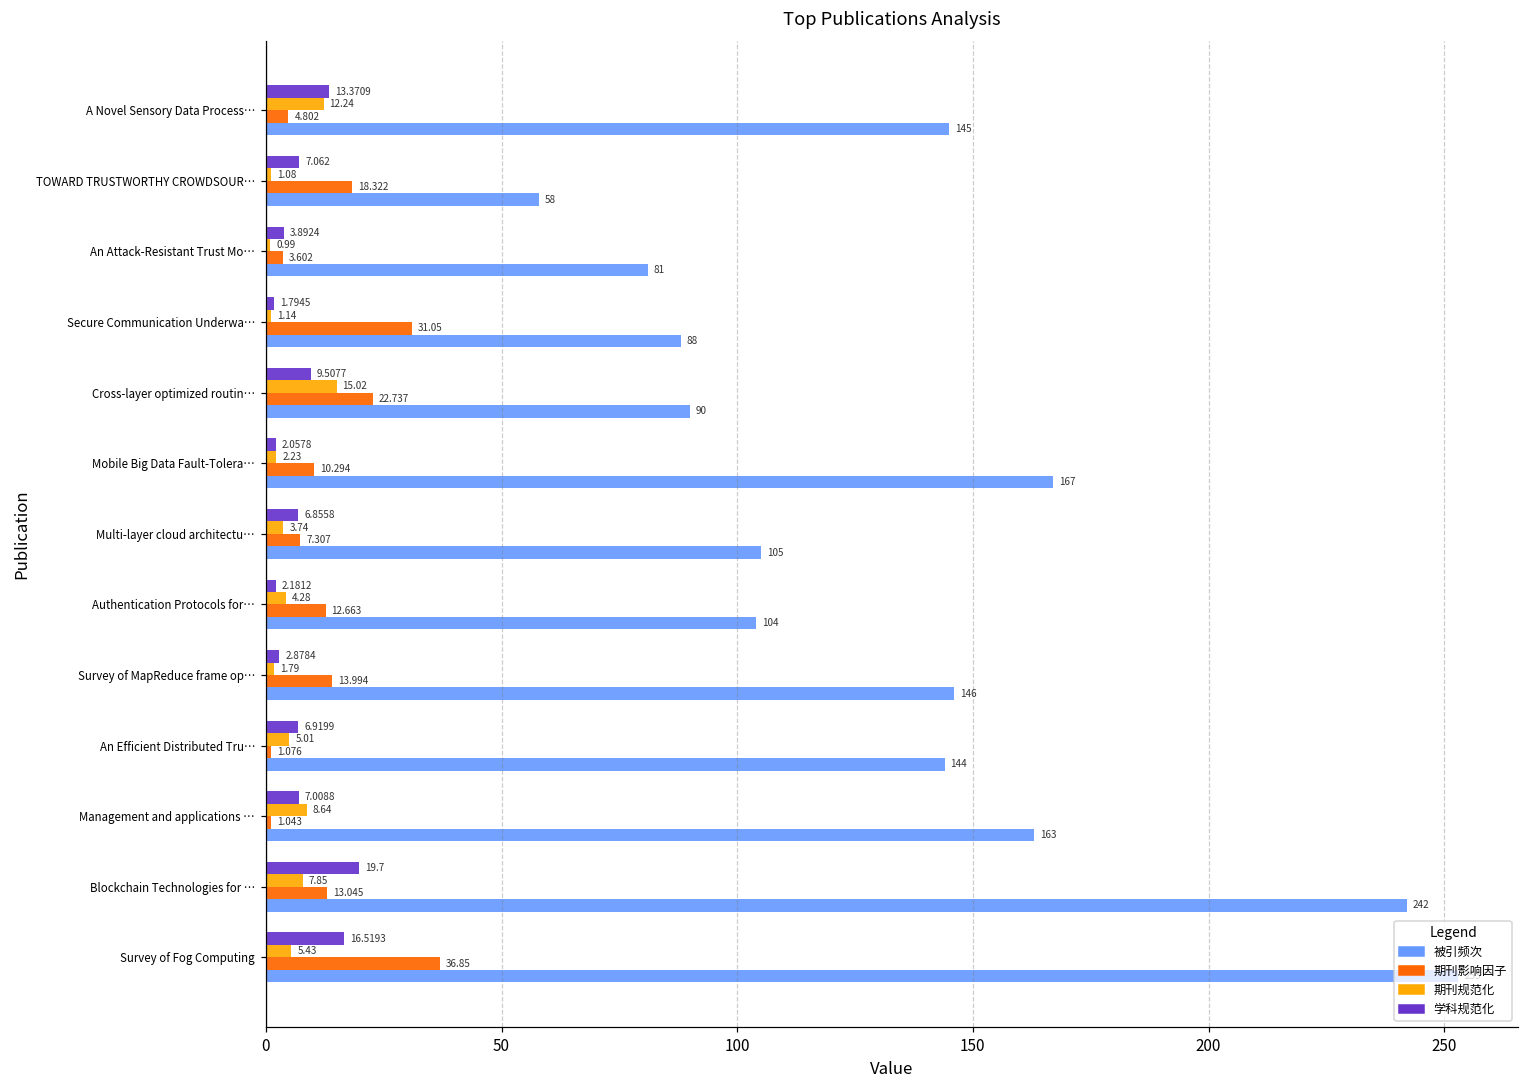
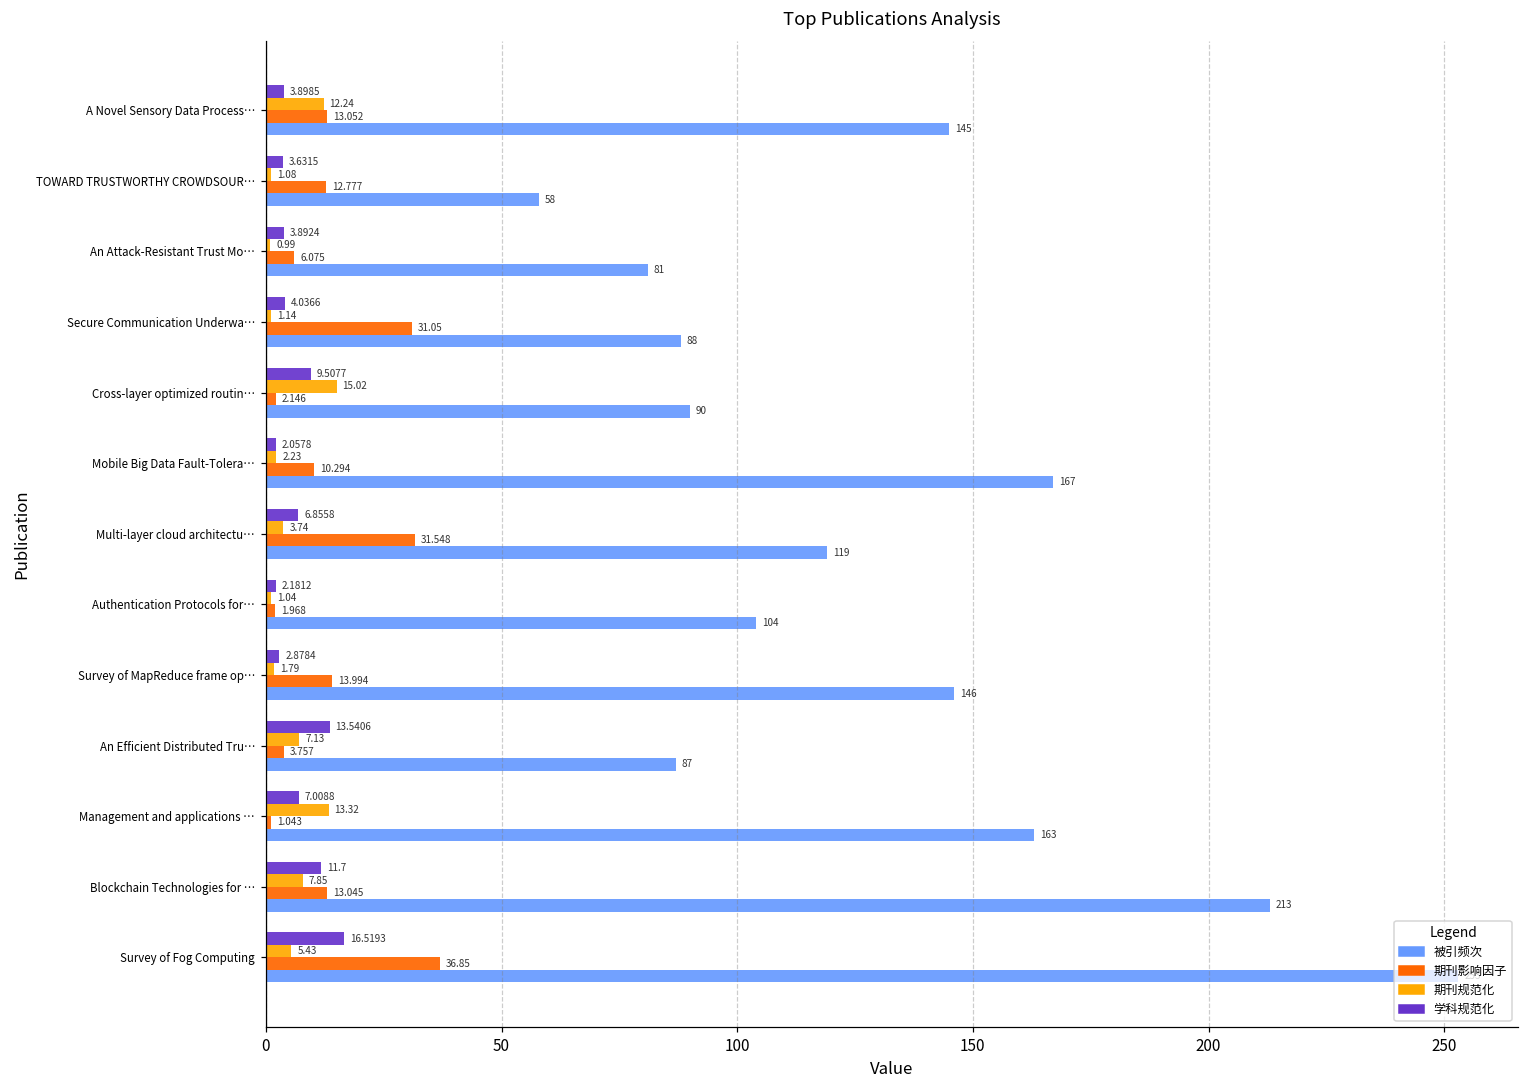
  {
    "被引频次": {
      "A Novel Sensory Data Process…": 145,
      "TOWARD TRUSTWORTHY CROWDSOUR…": 58,
      "An Attack-Resistant Trust Mo…": 81,
      "Secure Communication Underwa…": 88,
      "Cross-layer optimized routin…": 90,
      "Mobile Big Data Fault-Tolera…": 167,
-     "Multi-layer cloud architectu…": 105,
+     "Multi-layer cloud architectu…": 119,
      "Authentication Protocols for…": 104,
      "Survey of MapReduce frame op…": 146,
-     "An Efficient Distributed Tru…": 144,
+     "An Efficient Distributed Tru…": 87,
      "Management and applications …": 163,
-     "Blockchain Technologies for …": 242
+     "Blockchain Technologies for …": 213
    },
    "期刊影响因子": {
-     "A Novel Sensory Data Process…": 4.802,
-     "TOWARD TRUSTWORTHY CROWDSOUR…": 18.322,
-     "An Attack-Resistant Trust Mo…": 3.602,
+     "A Novel Sensory Data Process…": 13.052,
+     "TOWARD TRUSTWORTHY CROWDSOUR…": 12.777,
+     "An Attack-Resistant Trust Mo…": 6.075,
      "Secure Communication Underwa…": 31.05,
-     "Cross-layer optimized routin…": 22.737,
+     "Cross-layer optimized routin…": 2.146,
      "Mobile Big Data Fault-Tolera…": 10.294,
-     "Multi-layer cloud architectu…": 7.307,
-     "Authentication Protocols for…": 12.663,
+     "Multi-layer cloud architectu…": 31.548,
+     "Authentication Protocols for…": 1.968,
      "Survey of MapReduce frame op…": 13.994,
-     "An Efficient Distributed Tru…": 1.076,
+     "An Efficient Distributed Tru…": 3.757,
      "Management and applications …": 1.043,
      "Blockchain Technologies for …": 13.045,
      "Survey of Fog Computing": 36.85
    },
    "期刊规范化": {
      "A Novel Sensory Data Process…": 12.24,
      "TOWARD TRUSTWORTHY CROWDSOUR…": 1.08,
      "An Attack-Resistant Trust Mo…": 0.99,
      "Secure Communication Underwa…": 1.14,
      "Cross-layer optimized routin…": 15.02,
      "Mobile Big Data Fault-Tolera…": 2.23,
      "Multi-layer cloud architectu…": 3.74,
-     "Authentication Protocols for…": 4.28,
+     "Authentication Protocols for…": 1.04,
      "Survey of MapReduce frame op…": 1.79,
-     "An Efficient Distributed Tru…": 5.01,
-     "Management and applications …": 8.64,
+     "An Efficient Distributed Tru…": 7.13,
+     "Management and applications …": 13.32,
      "Blockchain Technologies for …": 7.85,
      "Survey of Fog Computing": 5.43
    },
    "学科规范化": {
-     "A Novel Sensory Data Process…": 13.3709,
-     "TOWARD TRUSTWORTHY CROWDSOUR…": 7.062,
+     "A Novel Sensory Data Process…": 3.8985,
+     "TOWARD TRUSTWORTHY CROWDSOUR…": 3.6315,
      "An Attack-Resistant Trust Mo…": 3.8924,
-     "Secure Communication Underwa…": 1.7945,
+     "Secure Communication Underwa…": 4.0366,
      "Cross-layer optimized routin…": 9.5077,
      "Mobile Big Data Fault-Tolera…": 2.0578,
      "Multi-layer cloud architectu…": 6.8558,
      "Authentication Protocols for…": 2.1812,
      "Survey of MapReduce frame op…": 2.8784,
-     "An Efficient Distributed Tru…": 6.9199,
+     "An Efficient Distributed Tru…": 13.5406,
      "Management and applications …": 7.0088,
-     "Blockchain Technologies for …": 19.7,
+     "Blockchain Technologies for …": 11.7,
      "Survey of Fog Computing": 16.5193
    }
  }
